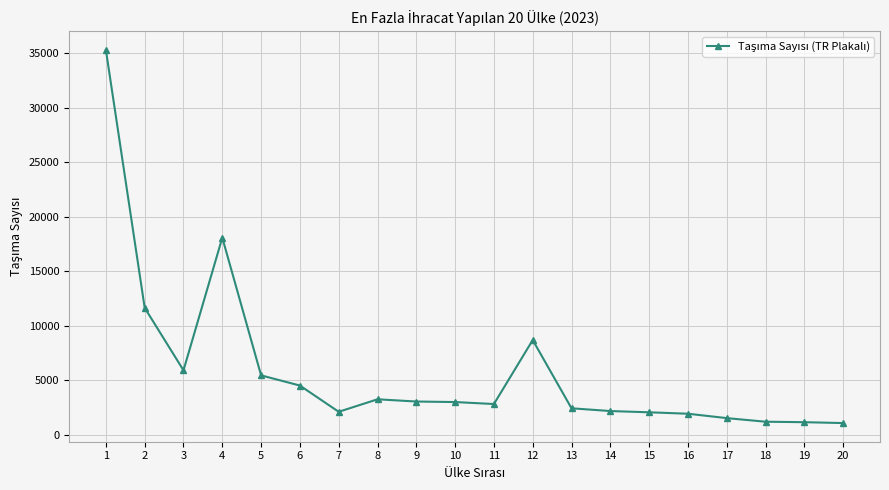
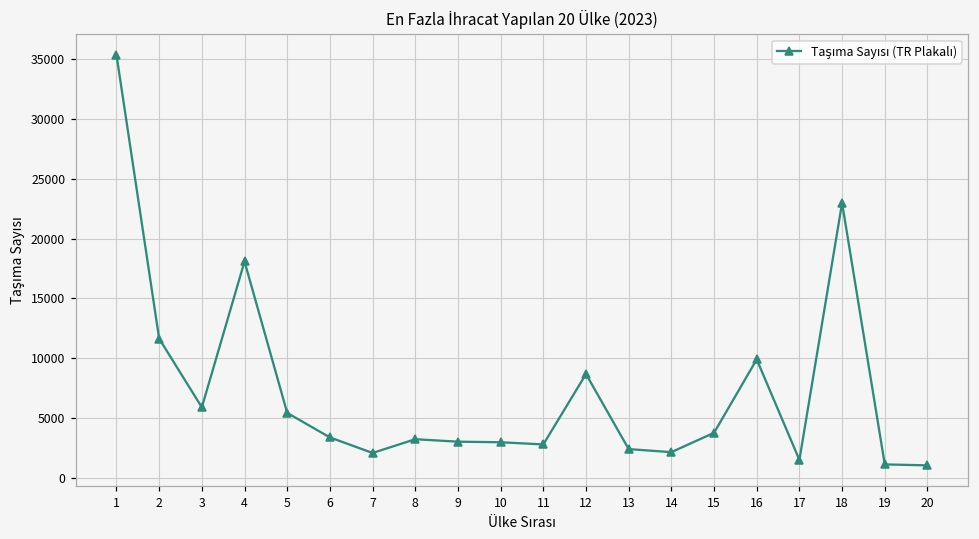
  {
    "1": 35300,
    "2": 11600,
    "3": 5900,
    "4": 18100,
    "5": 5500,
-   "6": 4500,
+   "6": 3400,
    "7": 2100,
    "8": 3300,
    "9": 3100,
    "10": 3000,
    "11": 2800,
    "12": 8700,
    "13": 2400,
    "14": 2200,
-   "15": 2100,
-   "16": 1900,
+   "15": 3800,
+   "16": 9900,
    "17": 1500,
-   "18": 1200,
+   "18": 23000,
    "19": 1200,
    "20": 1100
  }
